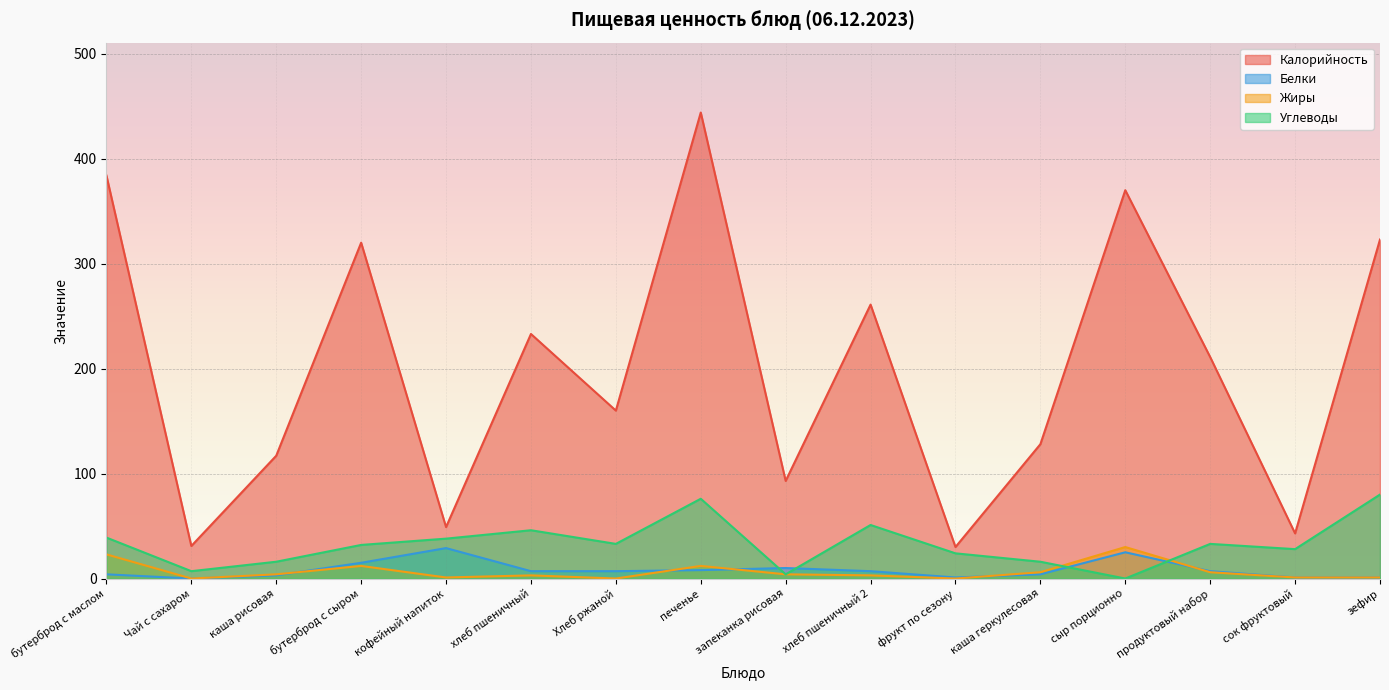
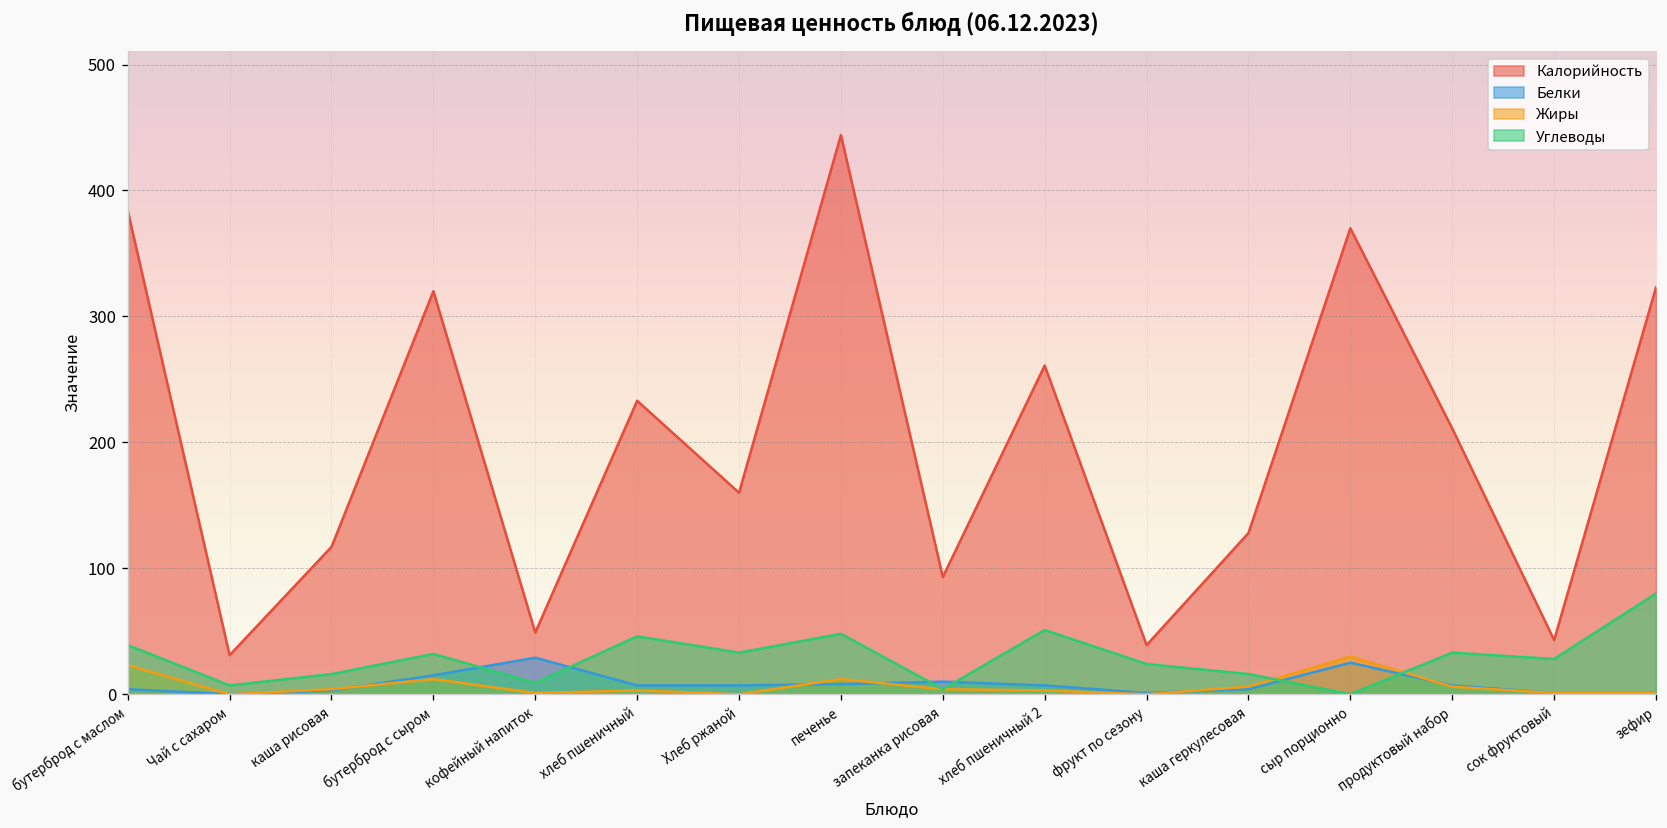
  {
    "Калорийность": {
      "бутерброд с маслом": 384,
      "Чай с сахаром": 31,
      "каша рисовая": 117,
      "бутерброд с сыром": 320,
      "кофейный напиток": 49,
      "хлеб пшеничный": 233,
      "Хлеб ржаной": 160,
      "печенье": 444,
      "запеканка рисовая": 93,
      "хлеб пшеничный 2": 261,
-     "фрукт по сезону": 30,
+     "фрукт по сезону": 39,
      "каша геркулесовая": 128,
      "сыр порционно": 370,
      "продуктовый набор": 211,
      "сок фруктовый": 43,
      "зефир": 323
    },
    "Белки": {
      "бутерброд с маслом": 4,
      "бутерброд с сыром": 15,
      "кофейный напиток": 29,
      "хлеб пшеничный": 7,
      "Хлеб ржаной": 7,
      "печенье": 8,
      "запеканка рисовая": 10,
      "хлеб пшеничный 2": 7,
      "сыр порционно": 25
    },
    "Жиры": {
      "бутерброд с маслом": 23,
      "бутерброд с сыром": 12,
      "кофейный напиток": 1,
      "хлеб пшеничный": 3,
      "Хлеб ржаной": 0,
      "печенье": 12,
      "хлеб пшеничный 2": 3,
      "сыр порционно": 30
    },
    "Углеводы": {
      "бутерброд с маслом": 39,
      "Чай с сахаром": 7,
      "каша рисовая": 16,
      "бутерброд с сыром": 32,
-     "кофейный напиток": 38,
+     "кофейный напиток": 9,
      "хлеб пшеничный": 46,
      "Хлеб ржаной": 33,
-     "печенье": 76,
+     "печенье": 48,
      "хлеб пшеничный 2": 51,
      "фрукт по сезону": 24,
      "каша геркулесовая": 16,
      "сыр порционно": 0,
      "продуктовый набор": 33,
      "сок фруктовый": 28,
      "зефир": 80
    }
  }
